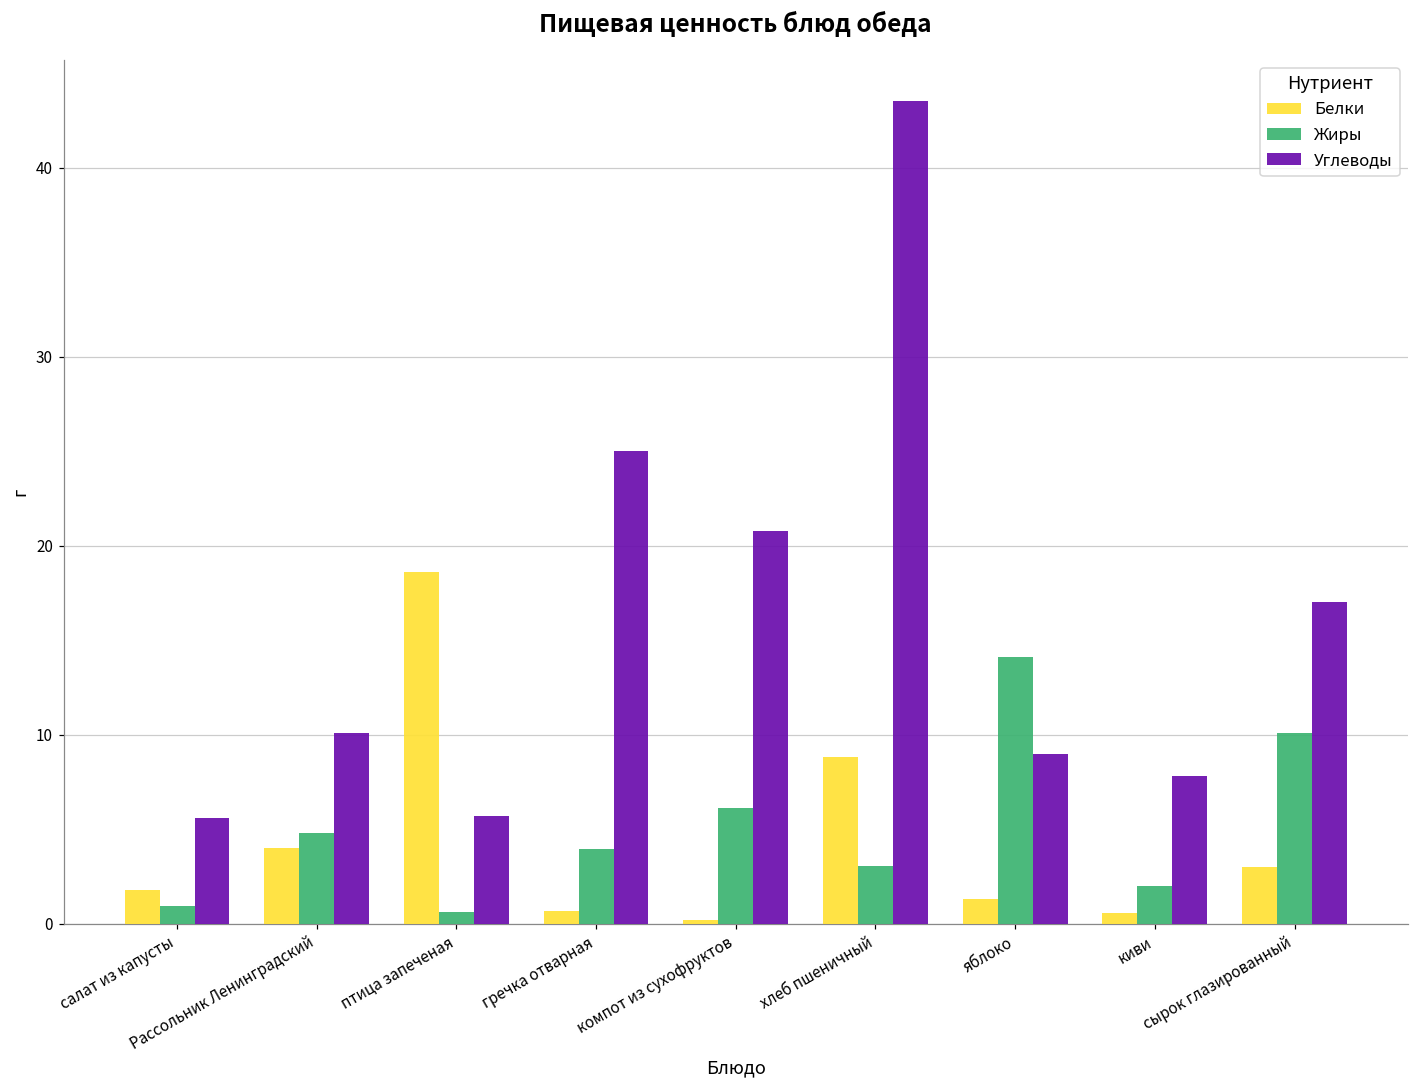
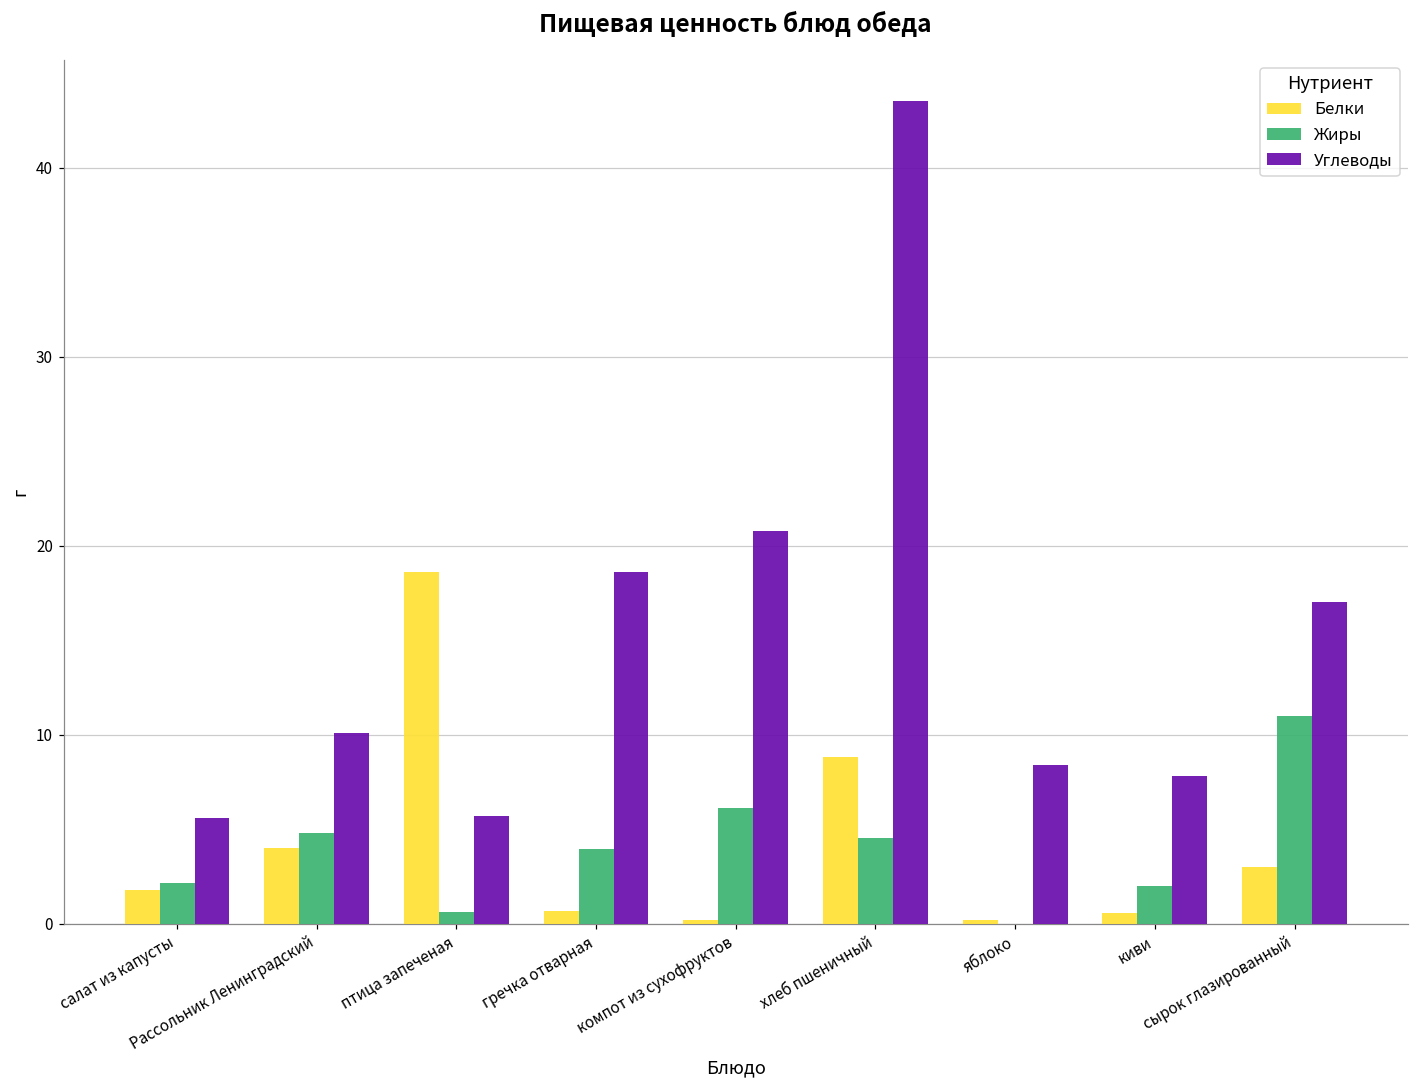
  {
    "Белки": {
      "салат из капусты": 1.8,
      "Рассольник Ленинградский": 4.0,
      "птица запеченая": 18.6,
      "гречка отварная": 0.7,
      "компот из сухофруктов": 0.2,
      "хлеб пшеничный": 8.8,
-     "яблоко": 1.3,
+     "яблоко": 0.2,
      "киви": 0.6,
      "сырок глазированный": 3.0
    },
    "Жиры": {
-     "салат из капусты": 1.0,
+     "салат из капусты": 2.2,
      "Рассольник Ленинградский": 4.8,
      "птица запеченая": 0.6,
      "гречка отварная": 4.0,
      "компот из сухофруктов": 6.1,
-     "хлеб пшеничный": 3.1,
-     "яблоко": 14.1,
+     "хлеб пшеничный": 4.5,
+     "яблоко": 0.0,
      "киви": 2.0,
-     "сырок глазированный": 10.1
+     "сырок глазированный": 11.0
    },
    "Углеводы": {
      "салат из капусты": 5.6,
      "Рассольник Ленинградский": 10.1,
      "птица запеченая": 5.7,
-     "гречка отварная": 25.0,
+     "гречка отварная": 18.6,
      "компот из сухофруктов": 20.8,
      "хлеб пшеничный": 43.5,
-     "яблоко": 9.0,
+     "яблоко": 8.4,
      "киви": 7.8,
      "сырок глазированный": 17.0
    }
  }
